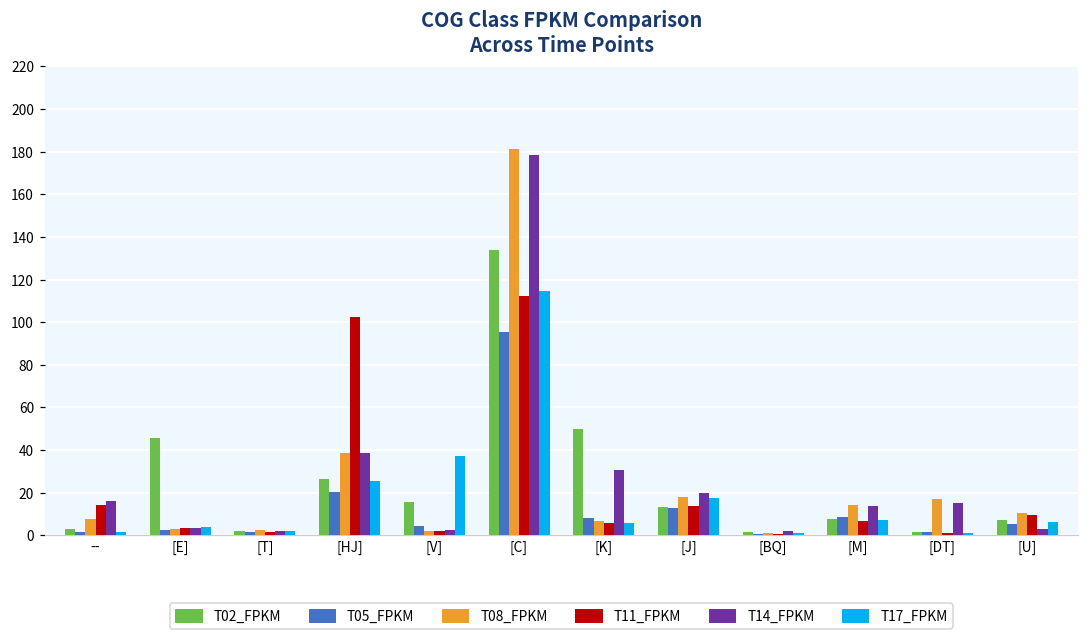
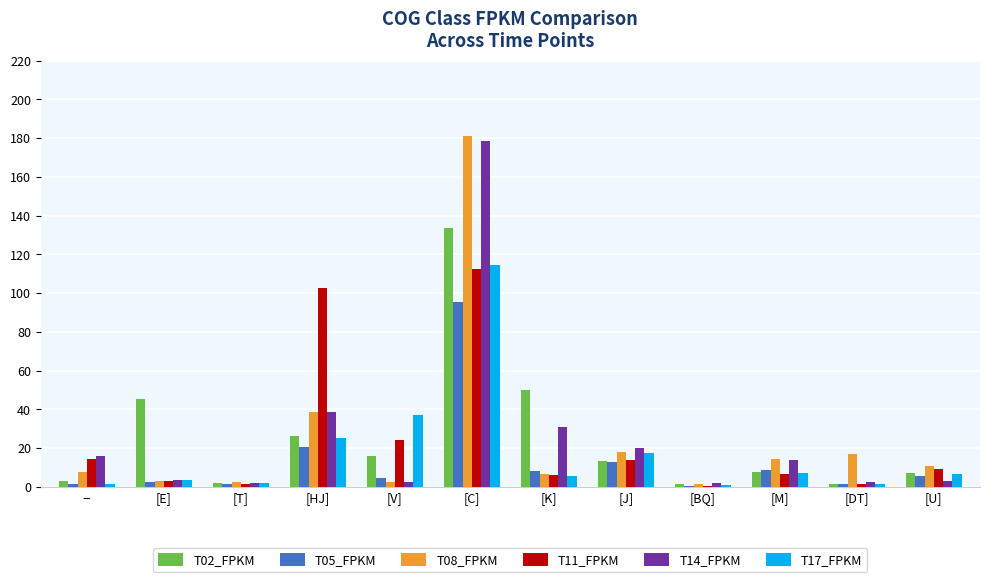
  {
    "T02_FPKM": {
      "--": 3,
      "[E]": 45,
      "[T]": 2,
      "[HJ]": 26,
      "[V]": 16,
      "[C]": 134,
      "[K]": 50,
      "[J]": 13,
      "[M]": 8,
      "[U]": 7
    },
    "T05_FPKM": {
      "--": 1,
      "[E]": 3,
      "[T]": 1,
      "[HJ]": 20,
      "[V]": 4,
      "[C]": 95,
      "[K]": 8,
      "[J]": 13,
      "[M]": 8,
      "[DT]": 1,
      "[U]": 5
    },
    "T08_FPKM": {
      "--": 7,
      "[E]": 3,
      "[T]": 2,
      "[HJ]": 39,
      "[V]": 2,
      "[C]": 181,
      "[K]": 6,
      "[J]": 18,
      "[M]": 14,
      "[DT]": 17,
      "[U]": 10
    },
    "T11_FPKM": {
      "--": 14,
      "[E]": 3,
      "[T]": 2,
      "[HJ]": 102,
-     "[V]": 2,
+     "[V]": 24,
      "[C]": 112,
      "[K]": 6,
      "[J]": 14,
      "[M]": 7,
      "[U]": 9
    },
    "T14_FPKM": {
      "--": 16,
      "[E]": 3,
      "[T]": 2,
      "[HJ]": 38,
      "[V]": 3,
      "[C]": 178,
      "[K]": 31,
      "[J]": 20,
      "[BQ]": 2,
      "[M]": 14,
-     "[DT]": 15,
+     "[DT]": 2,
      "[U]": 3
    },
    "T17_FPKM": {
      "--": 2,
      "[E]": 4,
      "[T]": 2,
      "[HJ]": 25,
      "[V]": 37,
      "[C]": 114,
      "[K]": 6,
      "[J]": 18,
      "[M]": 7,
      "[U]": 6
    }
  }
